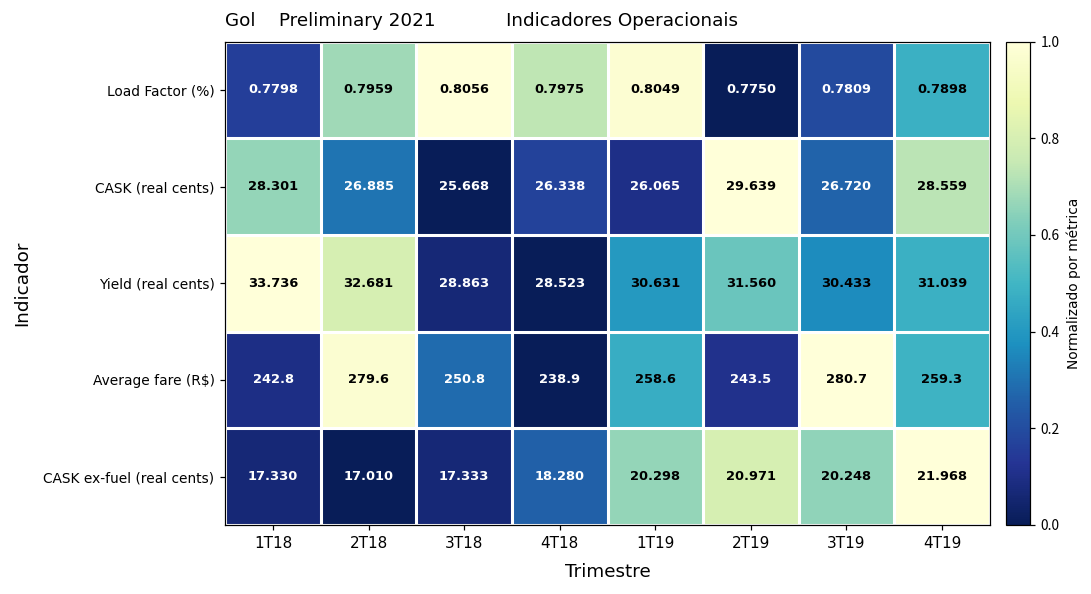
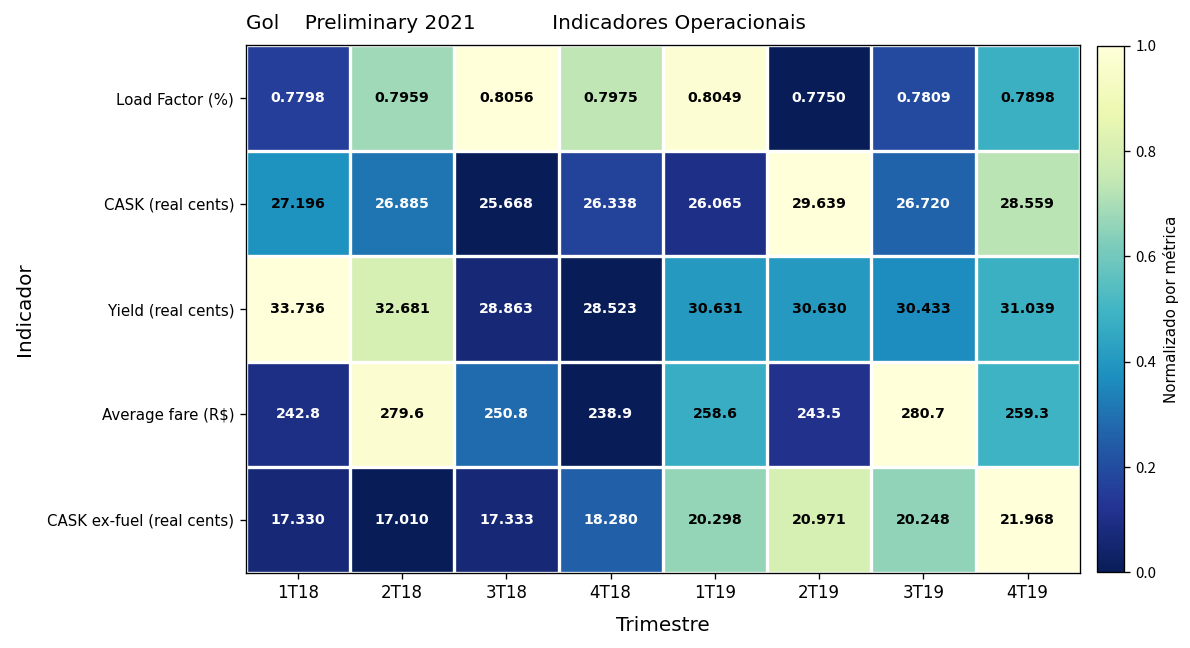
  {
    "Load Factor (%)": {
      "1T18": 0.7798,
      "2T18": 0.7959,
      "3T18": 0.8056,
      "4T18": 0.7975,
      "1T19": 0.8049,
      "2T19": 0.7750,
      "3T19": 0.7809,
      "4T19": 0.7898
    },
    "CASK (real cents)": {
-     "1T18": 28.301,
+     "1T18": 27.196,
      "2T18": 26.885,
      "3T18": 25.668,
      "4T18": 26.338,
      "1T19": 26.065,
      "2T19": 29.639,
      "3T19": 26.720,
      "4T19": 28.559
    },
    "Yield (real cents)": {
      "1T18": 33.736,
      "2T18": 32.681,
      "3T18": 28.863,
      "4T18": 28.523,
      "1T19": 30.631,
-     "2T19": 31.560,
+     "2T19": 30.630,
      "3T19": 30.433,
      "4T19": 31.039
    },
    "Average fare (R$)": {
      "1T18": 242.8,
      "2T18": 279.6,
      "3T18": 250.8,
      "4T18": 238.9,
      "1T19": 258.6,
      "2T19": 243.5,
      "3T19": 280.7,
      "4T19": 259.3
    },
    "CASK ex-fuel (real cents)": {
      "1T18": 17.330,
      "2T18": 17.010,
      "3T18": 17.333,
      "4T18": 18.280,
      "1T19": 20.298,
      "2T19": 20.971,
      "3T19": 20.248,
      "4T19": 21.968
    }
  }
